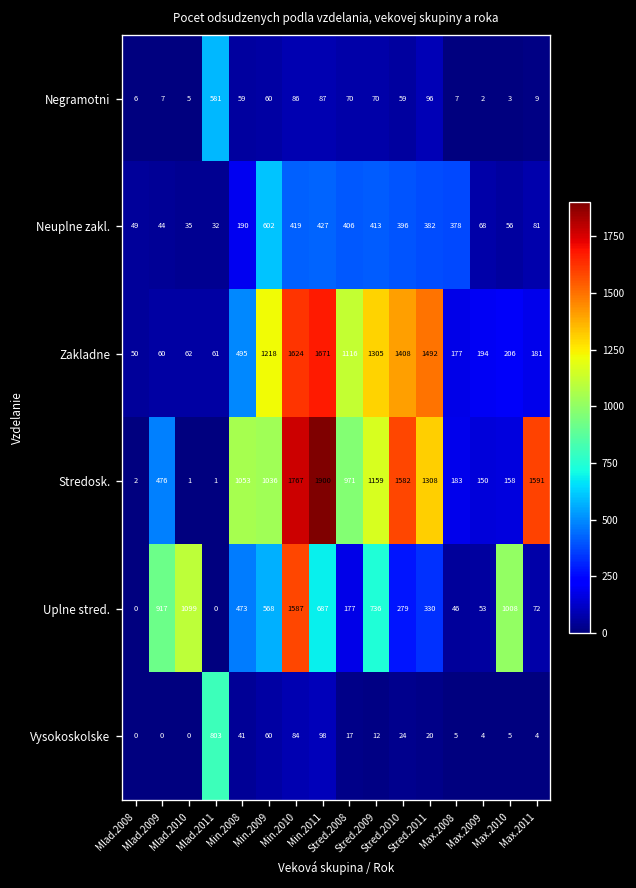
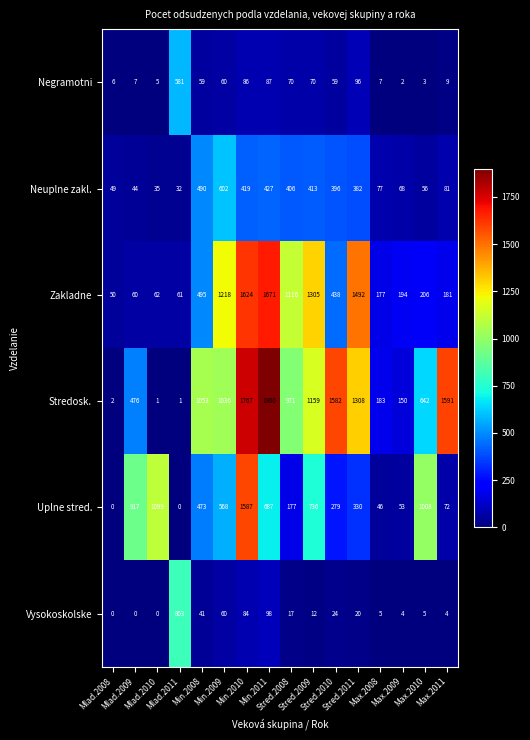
  {
    "Negramotni": {
      "Mlad.2008": 6,
      "Mlad.2009": 7,
      "Mlad.2010": 5,
      "Mlad.2011": 581,
      "Min.2008": 59,
      "Min.2009": 60,
      "Min.2010": 86,
      "Min.2011": 87,
      "Stred.2008": 70,
      "Stred.2009": 70,
      "Stred.2010": 59,
      "Stred.2011": 96,
      "Max.2008": 7,
      "Max.2009": 2,
      "Max.2010": 3,
      "Max.2011": 9
    },
    "Neuplne zakl.": {
      "Mlad.2008": 49,
      "Mlad.2009": 44,
      "Mlad.2010": 35,
      "Mlad.2011": 32,
-     "Min.2008": 190,
+     "Min.2008": 490,
      "Min.2009": 602,
      "Min.2010": 419,
      "Min.2011": 427,
      "Stred.2008": 406,
      "Stred.2009": 413,
      "Stred.2010": 396,
      "Stred.2011": 382,
-     "Max.2008": 378,
+     "Max.2008": 77,
      "Max.2009": 68,
      "Max.2010": 56,
      "Max.2011": 81
    },
    "Zakladne": {
      "Mlad.2008": 50,
      "Mlad.2009": 60,
      "Mlad.2010": 62,
      "Mlad.2011": 61,
      "Min.2008": 495,
      "Min.2009": 1218,
      "Min.2010": 1624,
      "Min.2011": 1671,
      "Stred.2008": 1116,
      "Stred.2009": 1305,
-     "Stred.2010": 1408,
+     "Stred.2010": 438,
      "Stred.2011": 1492,
      "Max.2008": 177,
      "Max.2009": 194,
      "Max.2010": 206,
      "Max.2011": 181
    },
    "Stredosk.": {
      "Mlad.2008": 2,
      "Mlad.2009": 476,
      "Mlad.2010": 1,
      "Mlad.2011": 1,
      "Min.2008": 1053,
      "Min.2009": 1036,
      "Min.2010": 1767,
      "Min.2011": 1900,
      "Stred.2008": 971,
      "Stred.2009": 1159,
      "Stred.2010": 1582,
      "Stred.2011": 1308,
      "Max.2008": 183,
      "Max.2009": 150,
-     "Max.2010": 158,
+     "Max.2010": 642,
      "Max.2011": 1591
    },
    "Uplne stred.": {
      "Mlad.2008": 0,
      "Mlad.2009": 917,
      "Mlad.2010": 1099,
      "Mlad.2011": 0,
      "Min.2008": 473,
      "Min.2009": 568,
      "Min.2010": 1587,
      "Min.2011": 687,
      "Stred.2008": 177,
      "Stred.2009": 736,
      "Stred.2010": 279,
      "Stred.2011": 330,
      "Max.2008": 46,
      "Max.2009": 53,
      "Max.2010": 1008,
      "Max.2011": 72
    },
    "Vysokoskolske": {
      "Mlad.2008": 0,
      "Mlad.2009": 0,
      "Mlad.2010": 0,
      "Mlad.2011": 803,
      "Min.2008": 41,
      "Min.2009": 60,
      "Min.2010": 84,
      "Min.2011": 98,
      "Stred.2008": 17,
      "Stred.2009": 12,
      "Stred.2010": 24,
      "Stred.2011": 20,
      "Max.2008": 5,
      "Max.2009": 4,
      "Max.2010": 5,
      "Max.2011": 4
    }
  }
